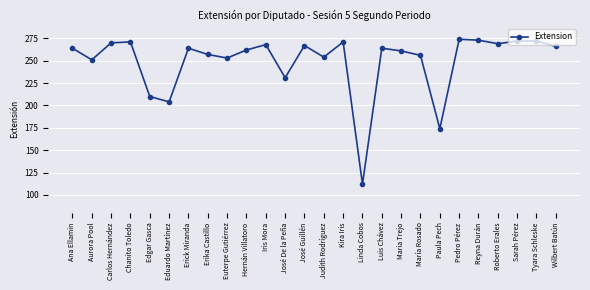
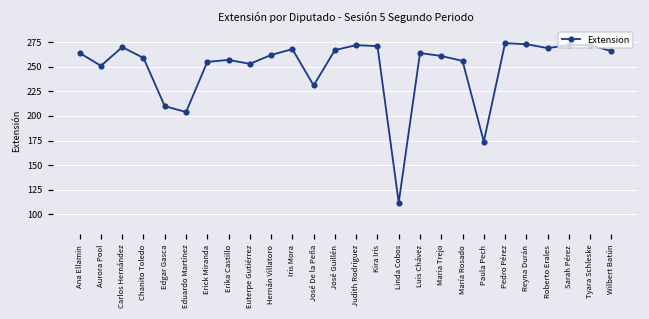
  {
    "Ana Ellamin": 260,
    "Aurora Pool": 250,
    "Carlos Hernández": 270,
-   "Chanito Toledo": 270,
+   "Chanito Toledo": 260,
    "Edgar Gasca": 210,
    "Eduardo Martínez": 200,
-   "Erick Miranda": 264,
+   "Erick Miranda": 255,
    "Erika Castillo": 260,
    "Euterpe Gutiérrez": 250,
    "Hernán Villatoro": 260,
    "Iris Mora": 270,
    "José De la Peña": 230,
    "José Guillén": 270,
-   "Judith Rodríguez": 250,
+   "Judith Rodríguez": 270,
    "Kira Iris": 270,
    "Linda Cobos": 110,
    "Luis Chávez": 260,
    "Maria Trejo": 260,
    "María Rosado": 260,
    "Paula Pech": 170,
    "Pedro Pérez": 270,
    "Reyna Durán": 270,
    "Roberto Erales": 270,
    "Wilbert Batún": 270
  }
